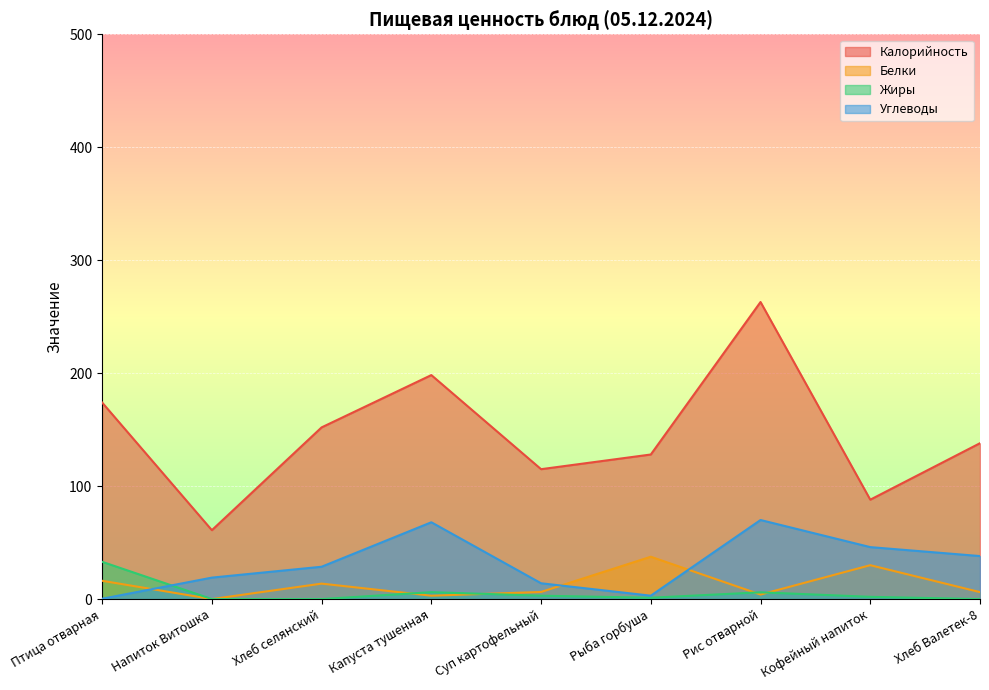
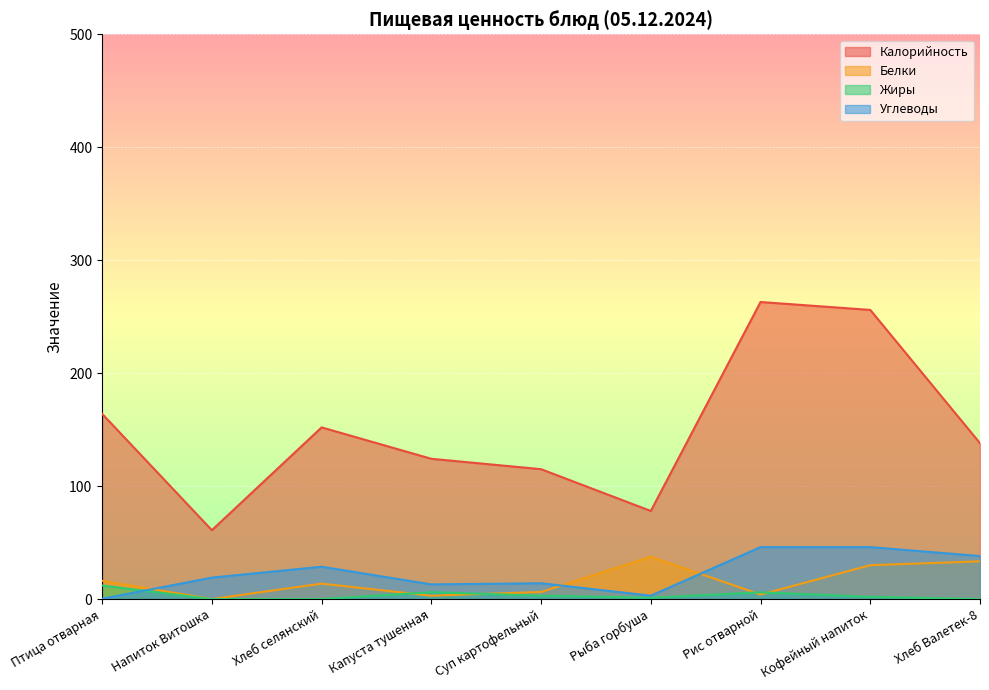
  {
    "Калорийность": {
-     "Птица отварная": 174,
+     "Птица отварная": 164,
      "Напиток Витошка": 61,
      "Хлеб селянский": 152,
-     "Капуста тушенная": 198,
+     "Капуста тушенная": 124,
      "Суп картофельный": 115,
-     "Рыба горбуша": 128,
+     "Рыба горбуша": 78,
      "Рис отварной": 263,
-     "Кофейный напиток": 88,
+     "Кофейный напиток": 256,
      "Хлеб Валетек-8": 138
    },
    "Белки": {
      "Птица отварная": 16,
      "Хлеб селянский": 14,
      "Капуста тушенная": 3,
      "Суп картофельный": 6,
      "Рыба горбуша": 38,
      "Кофейный напиток": 30,
-     "Хлеб Валетек-8": 6
+     "Хлеб Валетек-8": 33
    },
    "Жиры": {
-     "Птица отварная": 33,
+     "Птица отварная": 12,
      "Хлеб селянский": 0,
      "Капуста тушенная": 6,
      "Суп картофельный": 3,
      "Кофейный напиток": 2,
      "Хлеб Валетек-8": 0
    },
    "Углеводы": {
      "Птица отварная": 0,
      "Напиток Витошка": 19,
      "Хлеб селянский": 29,
-     "Капуста тушенная": 68,
+     "Капуста тушенная": 13,
      "Суп картофельный": 14,
-     "Рис отварной": 70,
+     "Рис отварной": 46,
      "Кофейный напиток": 46,
      "Хлеб Валетек-8": 38
    }
  }
